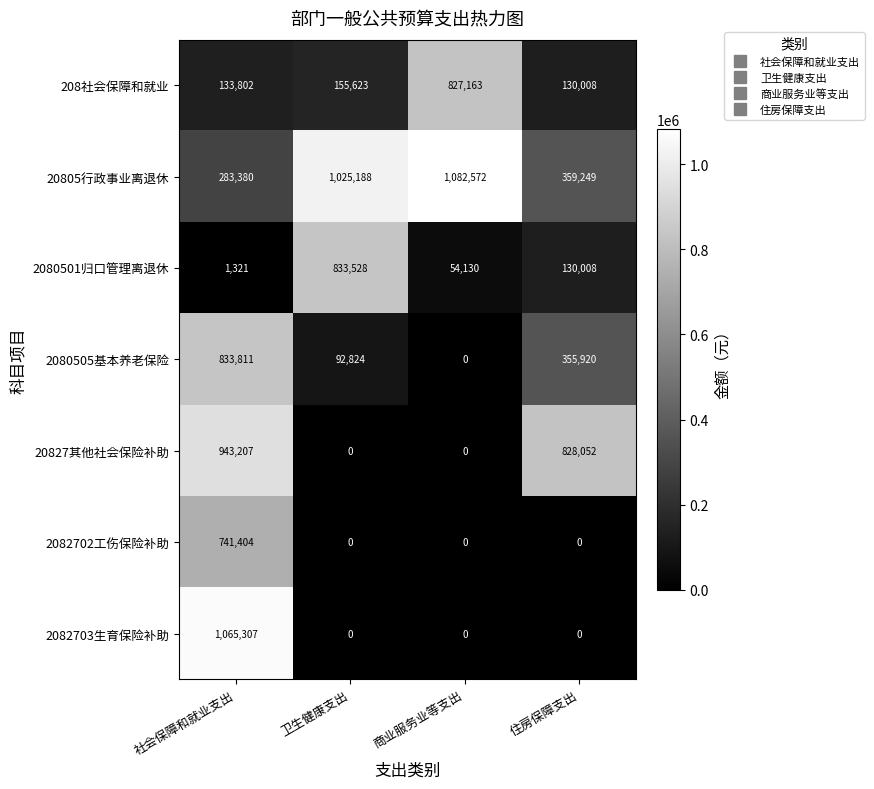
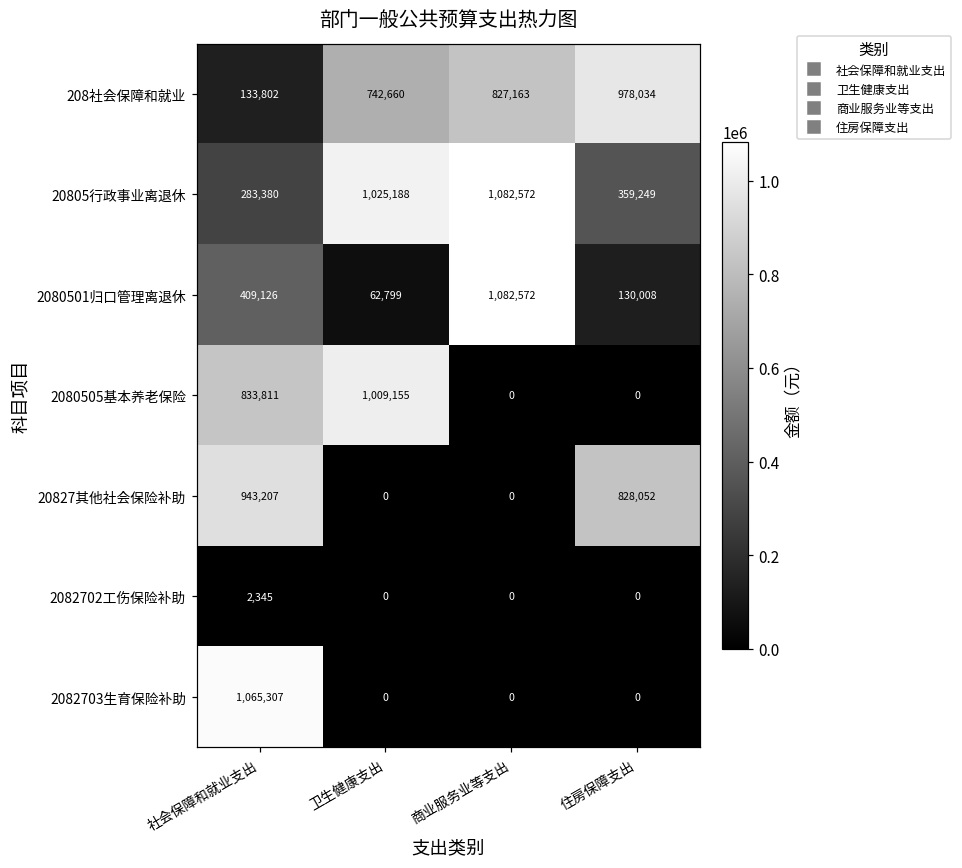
  {
    "208社会保障和就业": {
      "社会保障和就业支出": "133,802",
-     "卫生健康支出": "155,623",
+     "卫生健康支出": "742,660",
      "商业服务业等支出": "827,163",
-     "住房保障支出": "130,008"
+     "住房保障支出": "978,034"
    },
    "20805行政事业离退休": {
      "社会保障和就业支出": "283,380",
      "卫生健康支出": "1,025,188",
      "商业服务业等支出": "1,082,572",
      "住房保障支出": "359,249"
    },
    "2080501归口管理离退休": {
-     "社会保障和就业支出": "1,321",
-     "卫生健康支出": "833,528",
-     "商业服务业等支出": "54,130",
+     "社会保障和就业支出": "409,126",
+     "卫生健康支出": "62,799",
+     "商业服务业等支出": "1,082,572",
      "住房保障支出": "130,008"
    },
    "2080505基本养老保险": {
      "社会保障和就业支出": "833,811",
-     "卫生健康支出": "92,824",
+     "卫生健康支出": "1,009,155",
      "商业服务业等支出": "0",
-     "住房保障支出": "355,920"
+     "住房保障支出": "0"
    },
    "20827其他社会保险补助": {
      "社会保障和就业支出": "943,207",
      "卫生健康支出": "0",
      "商业服务业等支出": "0",
      "住房保障支出": "828,052"
    },
    "2082702工伤保险补助": {
-     "社会保障和就业支出": "741,404",
+     "社会保障和就业支出": "2,345",
      "卫生健康支出": "0",
      "商业服务业等支出": "0",
      "住房保障支出": "0"
    },
    "2082703生育保险补助": {
      "社会保障和就业支出": "1,065,307",
      "卫生健康支出": "0",
      "商业服务业等支出": "0",
      "住房保障支出": "0"
    }
  }
